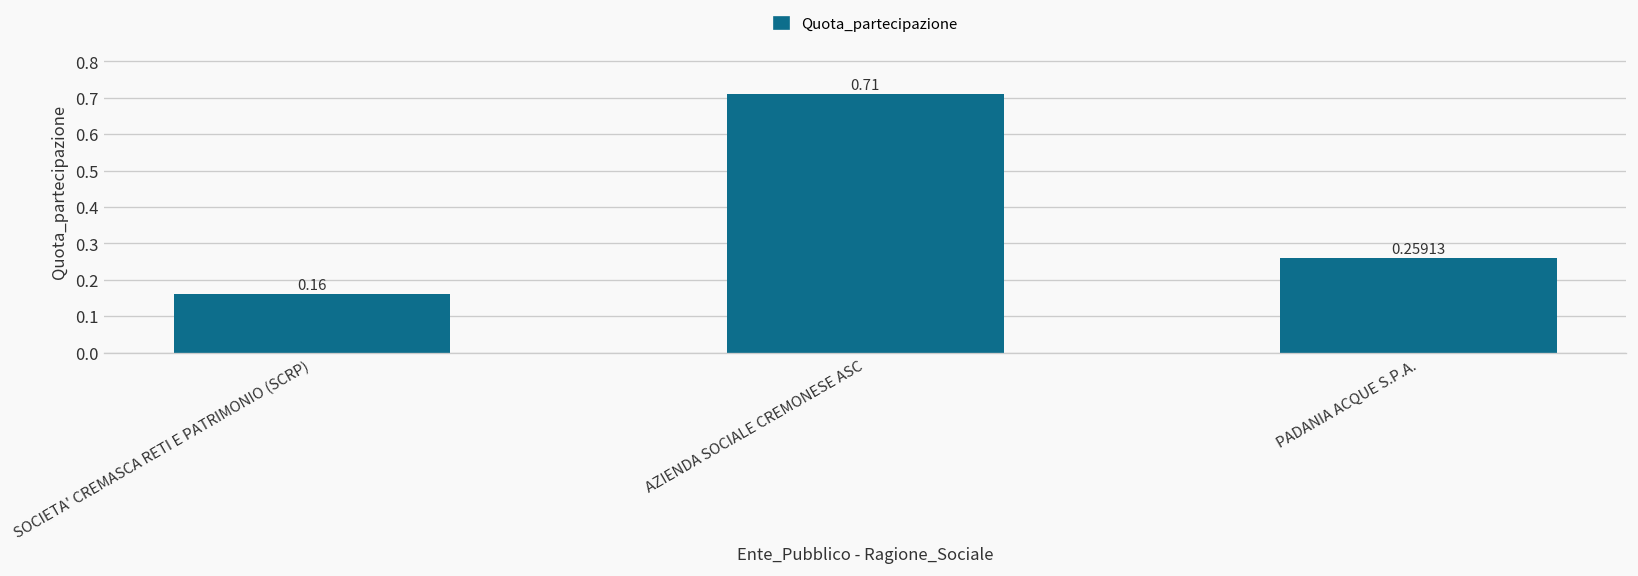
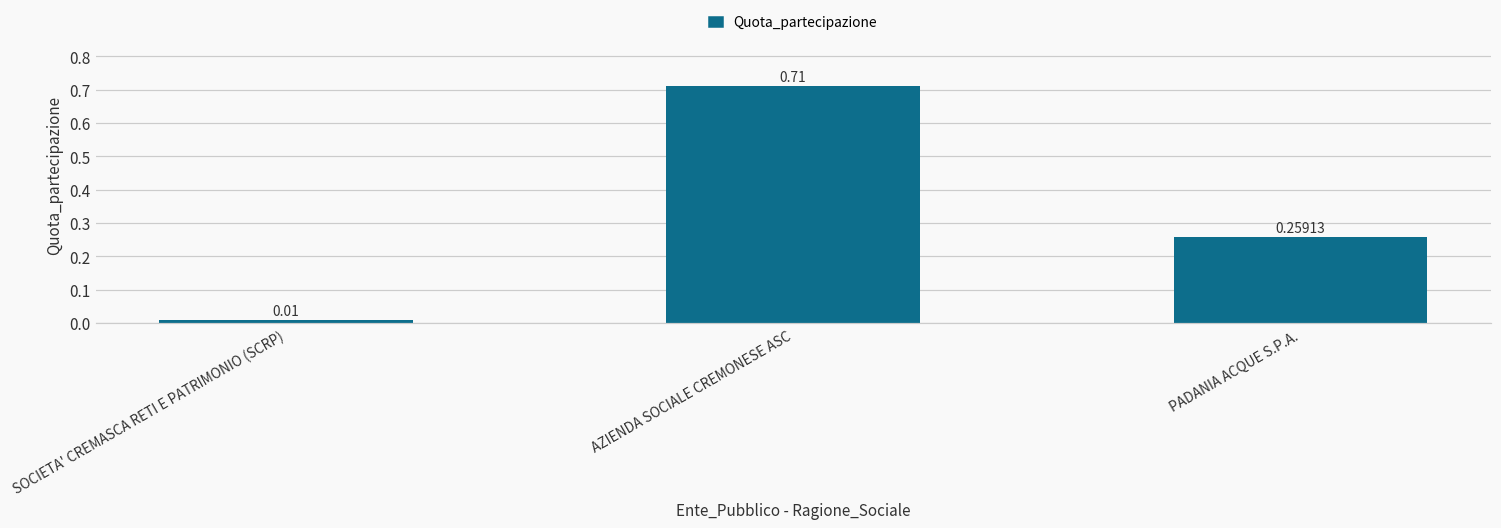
  {
-   "SOCIETA' CREMASCA RETI E PATRIMONIO (SCRP)": 0.16,
+   "SOCIETA' CREMASCA RETI E PATRIMONIO (SCRP)": 0.01,
    "AZIENDA SOCIALE CREMONESE ASC": 0.71,
    "PADANIA ACQUE S.P.A.": 0.25913
  }
